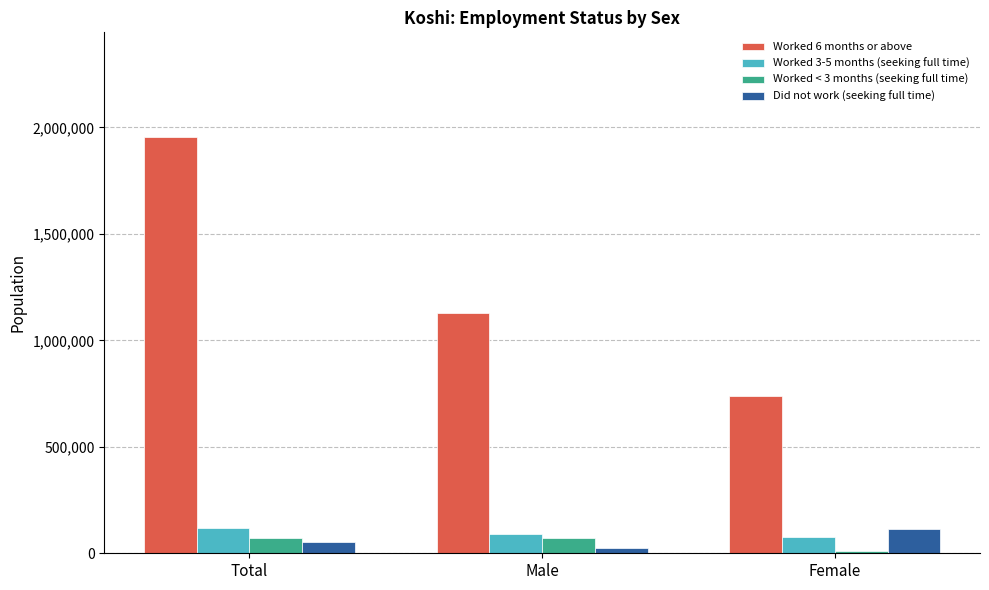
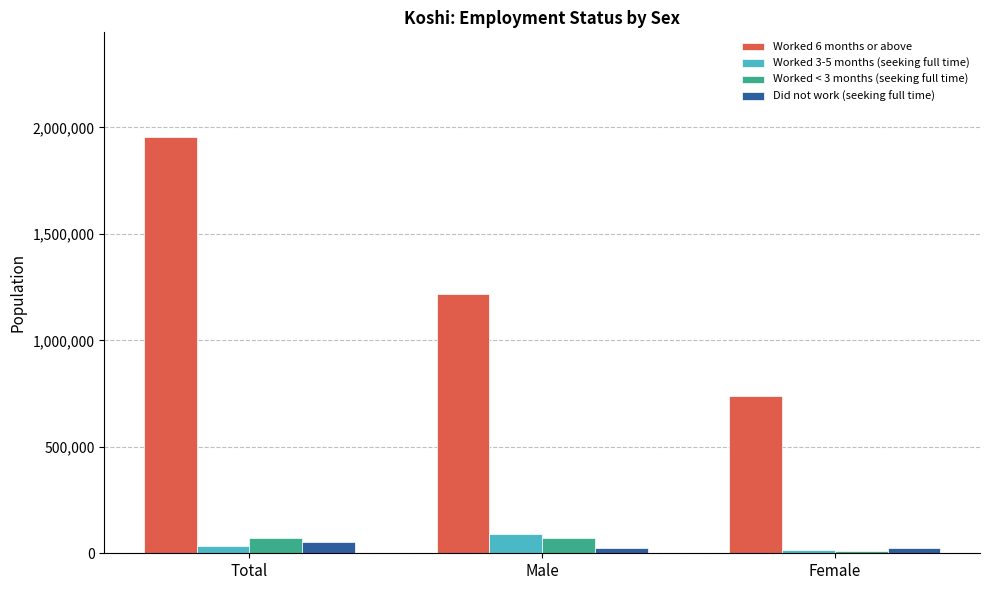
  {
    "Worked 6 months or above": {
      "Total": "1,960,000",
-     "Male": "1,130,000",
+     "Male": "1,220,000",
      "Female": "740,000"
    },
    "Worked 3-5 months (seeking full time)": {
-     "Total": "120,000",
+     "Total": "30,000",
      "Male": "90,000",
-     "Female": "80,000"
+     "Female": "20,000"
    },
    "Worked < 3 months (seeking full time)": {
      "Total": "70,000",
      "Male": "70,000"
    },
    "Did not work (seeking full time)": {
      "Total": "50,000",
      "Male": "30,000",
-     "Female": "110,000"
+     "Female": "30,000"
    }
  }
